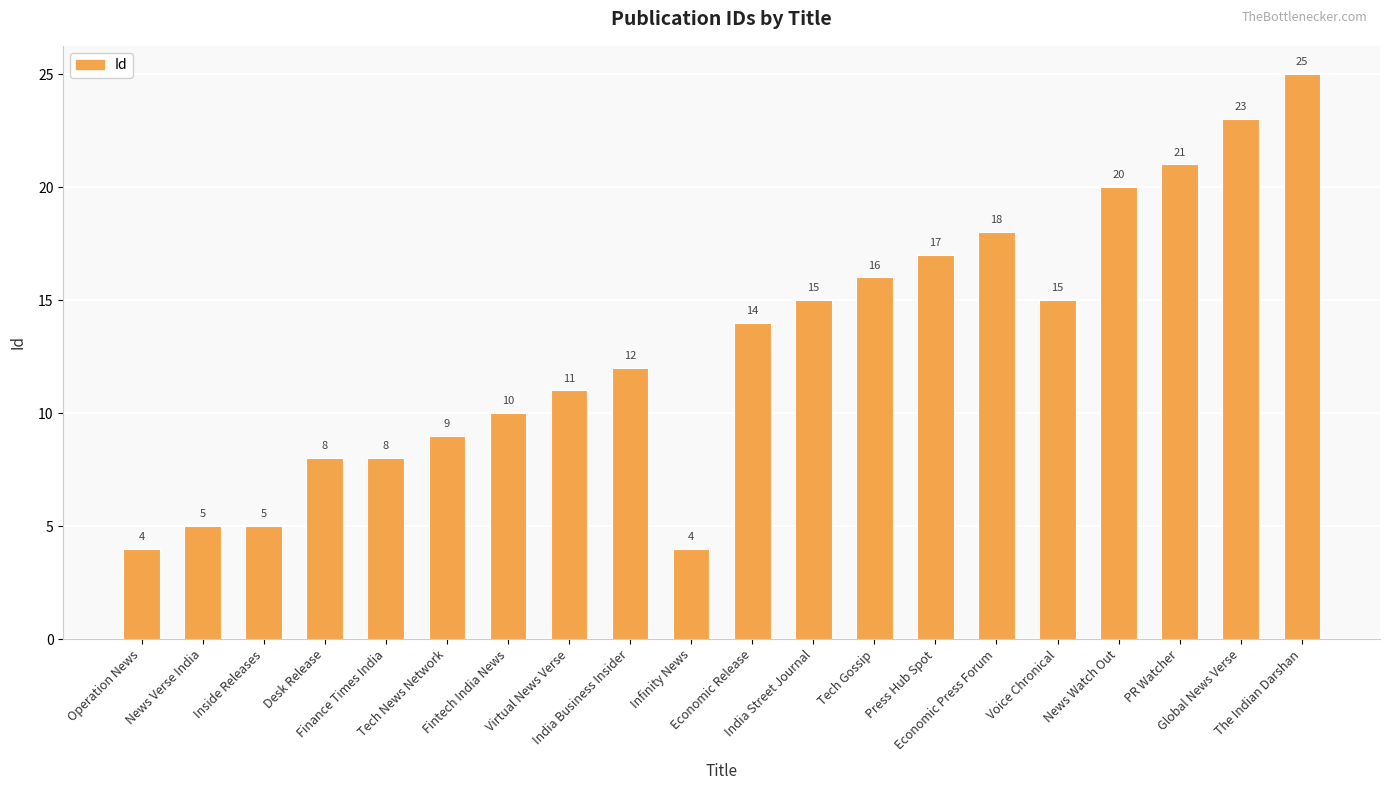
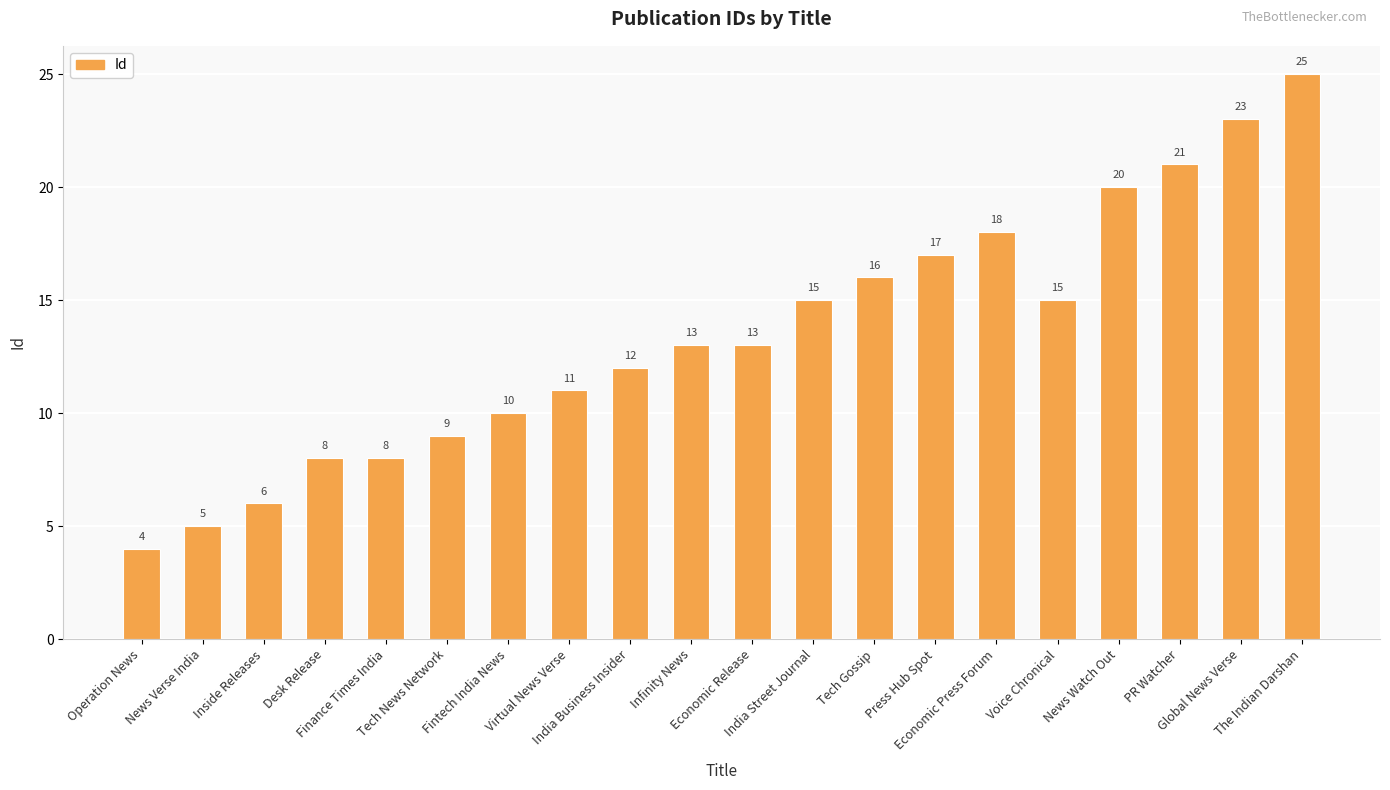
  {
    "Operation News": 4,
    "News Verse India": 5,
-   "Inside Releases": 5,
+   "Inside Releases": 6,
    "Desk Release": 8,
    "Finance Times India": 8,
    "Tech News Network": 9,
    "Fintech India News": 10,
    "Virtual News Verse": 11,
    "India Business Insider": 12,
-   "Infinity News": 4,
-   "Economic Release": 14,
+   "Infinity News": 13,
+   "Economic Release": 13,
    "India Street Journal": 15,
    "Tech Gossip": 16,
    "Press Hub Spot": 17,
    "Economic Press Forum": 18,
    "Voice Chronical": 15,
    "News Watch Out": 20,
    "PR Watcher": 21,
    "Global News Verse": 23,
    "The Indian Darshan": 25
  }
